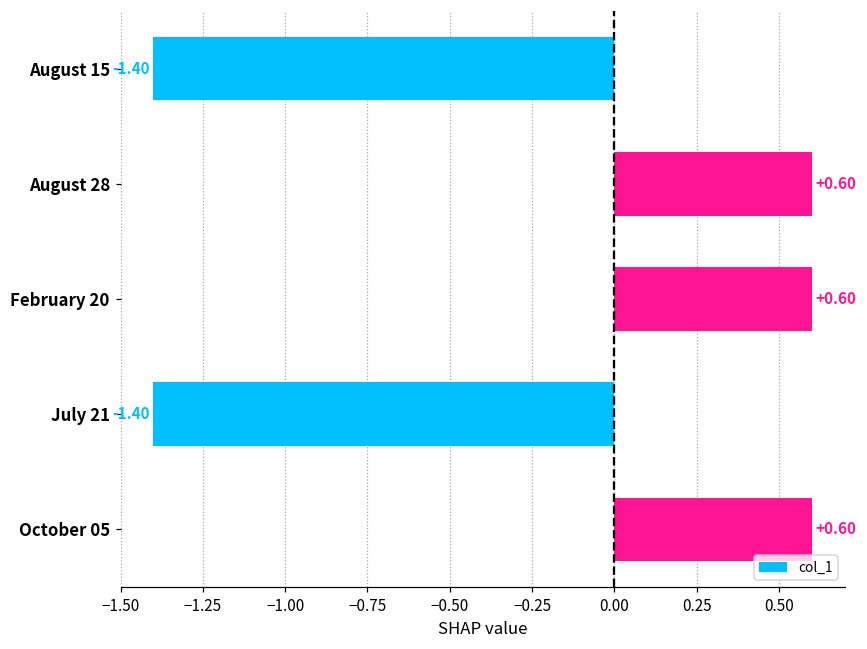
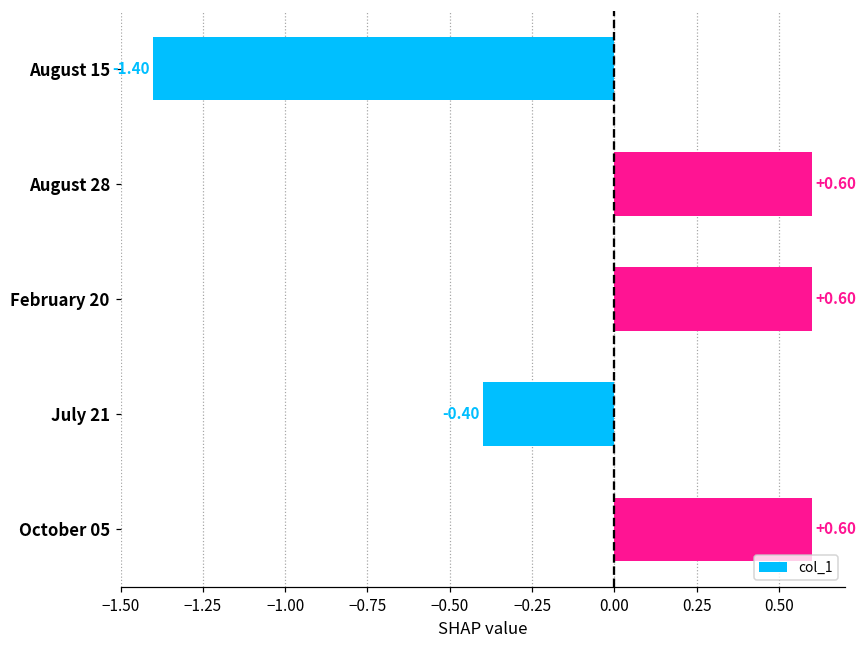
  {
    "August 15": "-1.40",
    "August 28": "+0.60",
    "February 20": "+0.60",
-   "July 21": "-1.40",
+   "July 21": "-0.40",
    "October 05": "+0.60"
  }
